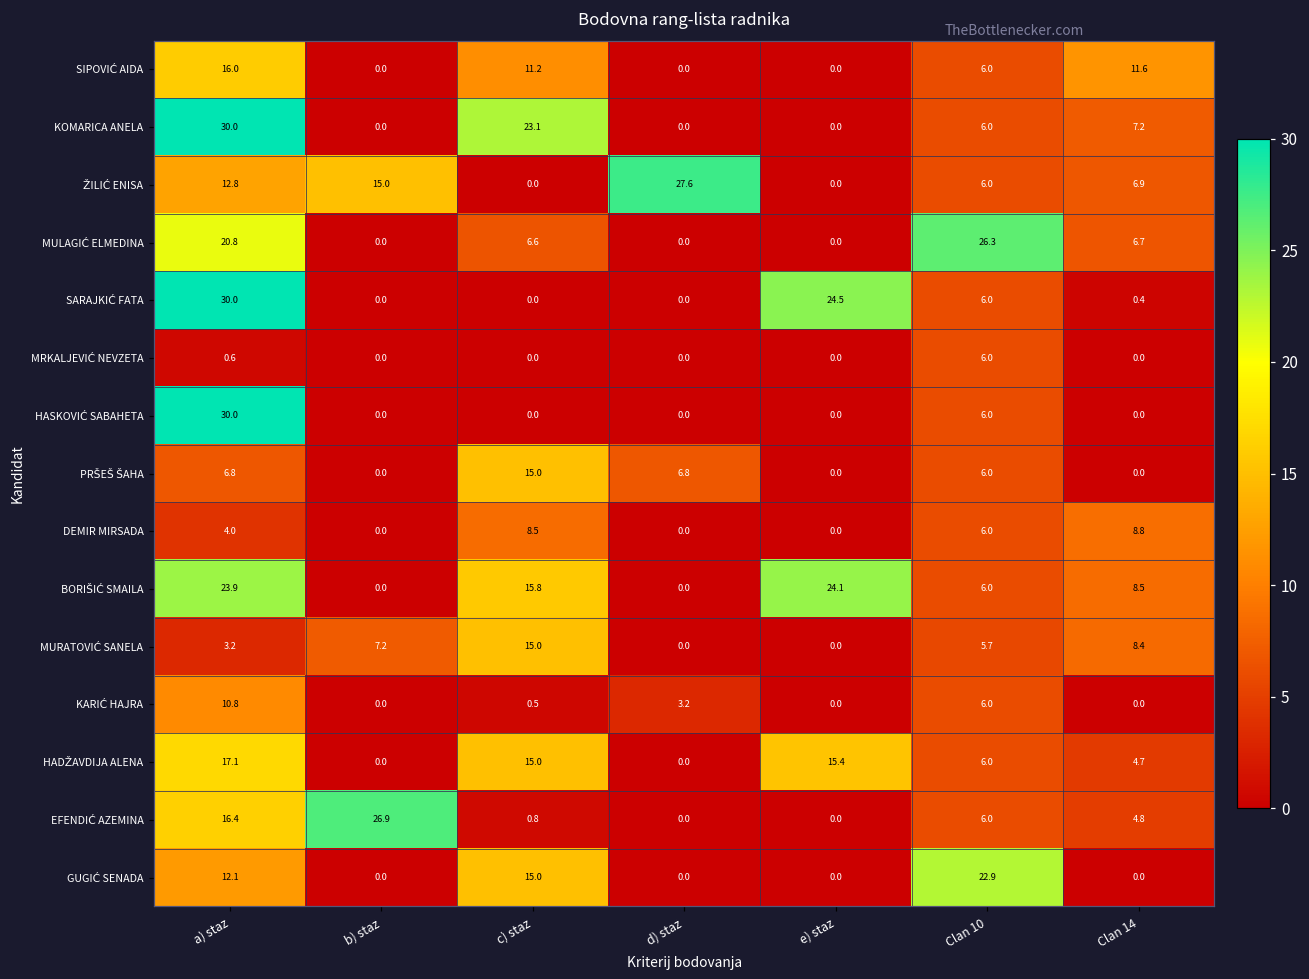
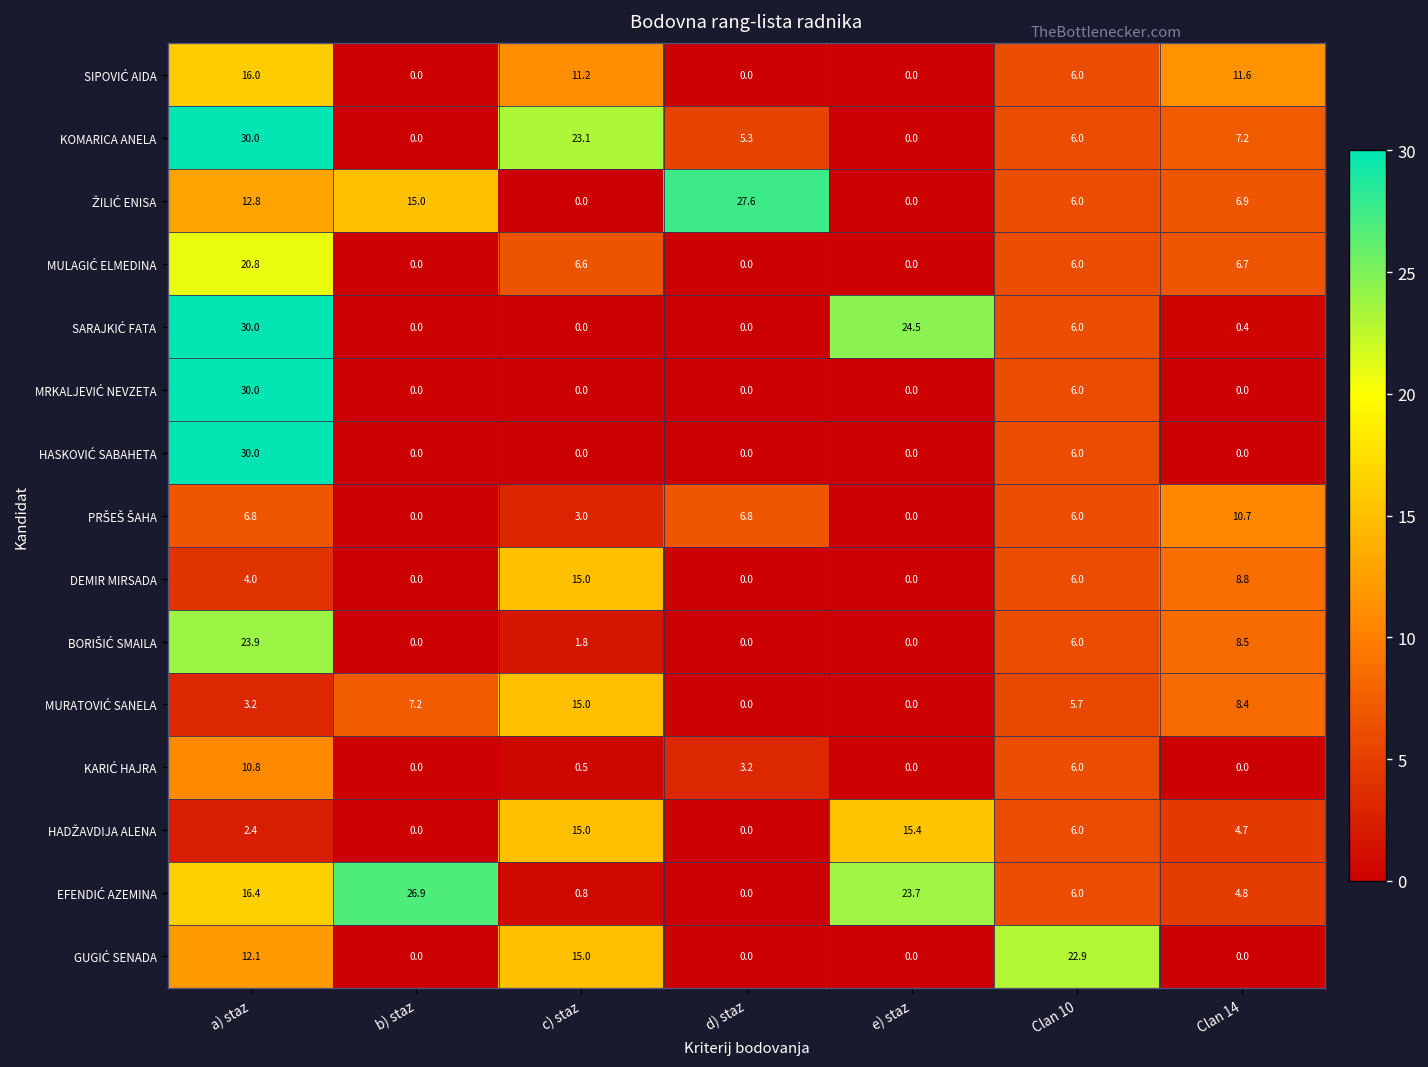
  {
    "SIPOVIĆ AIDA": {
      "a) staz": 16.0,
      "b) staz": 0.0,
      "c) staz": 11.2,
      "d) staz": 0.0,
      "e) staz": 0.0,
      "Clan 10": 6.0,
      "Clan 14": 11.6
    },
    "KOMARICA ANELA": {
      "a) staz": 30.0,
      "b) staz": 0.0,
      "c) staz": 23.1,
-     "d) staz": 0.0,
+     "d) staz": 5.3,
      "e) staz": 0.0,
      "Clan 10": 6.0,
      "Clan 14": 7.2
    },
    "ŽILIĆ ENISA": {
      "a) staz": 12.8,
      "b) staz": 15.0,
      "c) staz": 0.0,
      "d) staz": 27.6,
      "e) staz": 0.0,
      "Clan 10": 6.0,
      "Clan 14": 6.9
    },
    "MULAGIĆ ELMEDINA": {
      "a) staz": 20.8,
      "b) staz": 0.0,
      "c) staz": 6.6,
      "d) staz": 0.0,
      "e) staz": 0.0,
-     "Clan 10": 26.3,
+     "Clan 10": 6.0,
      "Clan 14": 6.7
    },
    "SARAJKIĆ FATA": {
      "a) staz": 30.0,
      "b) staz": 0.0,
      "c) staz": 0.0,
      "d) staz": 0.0,
      "e) staz": 24.5,
      "Clan 10": 6.0,
      "Clan 14": 0.4
    },
    "MRKALJEVIĆ NEVZETA": {
-     "a) staz": 0.6,
+     "a) staz": 30.0,
      "b) staz": 0.0,
      "c) staz": 0.0,
      "d) staz": 0.0,
      "e) staz": 0.0,
      "Clan 10": 6.0,
      "Clan 14": 0.0
    },
    "HASKOVIĆ SABAHETA": {
      "a) staz": 30.0,
      "b) staz": 0.0,
      "c) staz": 0.0,
      "d) staz": 0.0,
      "e) staz": 0.0,
      "Clan 10": 6.0,
      "Clan 14": 0.0
    },
    "PRŠEŠ ŠAHA": {
      "a) staz": 6.8,
      "b) staz": 0.0,
-     "c) staz": 15.0,
+     "c) staz": 3.0,
      "d) staz": 6.8,
      "e) staz": 0.0,
      "Clan 10": 6.0,
-     "Clan 14": 0.0
+     "Clan 14": 10.7
    },
    "DEMIR MIRSADA": {
      "a) staz": 4.0,
      "b) staz": 0.0,
-     "c) staz": 8.5,
+     "c) staz": 15.0,
      "d) staz": 0.0,
      "e) staz": 0.0,
      "Clan 10": 6.0,
      "Clan 14": 8.8
    },
    "BORIŠIĆ SMAILA": {
      "a) staz": 23.9,
      "b) staz": 0.0,
-     "c) staz": 15.8,
+     "c) staz": 1.8,
      "d) staz": 0.0,
-     "e) staz": 24.1,
+     "e) staz": 0.0,
      "Clan 10": 6.0,
      "Clan 14": 8.5
    },
    "MURATOVIĆ SANELA": {
      "a) staz": 3.2,
      "b) staz": 7.2,
      "c) staz": 15.0,
      "d) staz": 0.0,
      "e) staz": 0.0,
      "Clan 10": 5.7,
      "Clan 14": 8.4
    },
    "KARIĆ HAJRA": {
      "a) staz": 10.8,
      "b) staz": 0.0,
      "c) staz": 0.5,
      "d) staz": 3.2,
      "e) staz": 0.0,
      "Clan 10": 6.0,
      "Clan 14": 0.0
    },
    "HADŽAVDIJA ALENA": {
-     "a) staz": 17.1,
+     "a) staz": 2.4,
      "b) staz": 0.0,
      "c) staz": 15.0,
      "d) staz": 0.0,
      "e) staz": 15.4,
      "Clan 10": 6.0,
      "Clan 14": 4.7
    },
    "EFENDIĆ AZEMINA": {
      "a) staz": 16.4,
      "b) staz": 26.9,
      "c) staz": 0.8,
      "d) staz": 0.0,
-     "e) staz": 0.0,
+     "e) staz": 23.7,
      "Clan 10": 6.0,
      "Clan 14": 4.8
    },
    "GUGIĆ SENADA": {
      "a) staz": 12.1,
      "b) staz": 0.0,
      "c) staz": 15.0,
      "d) staz": 0.0,
      "e) staz": 0.0,
      "Clan 10": 22.9,
      "Clan 14": 0.0
    }
  }
